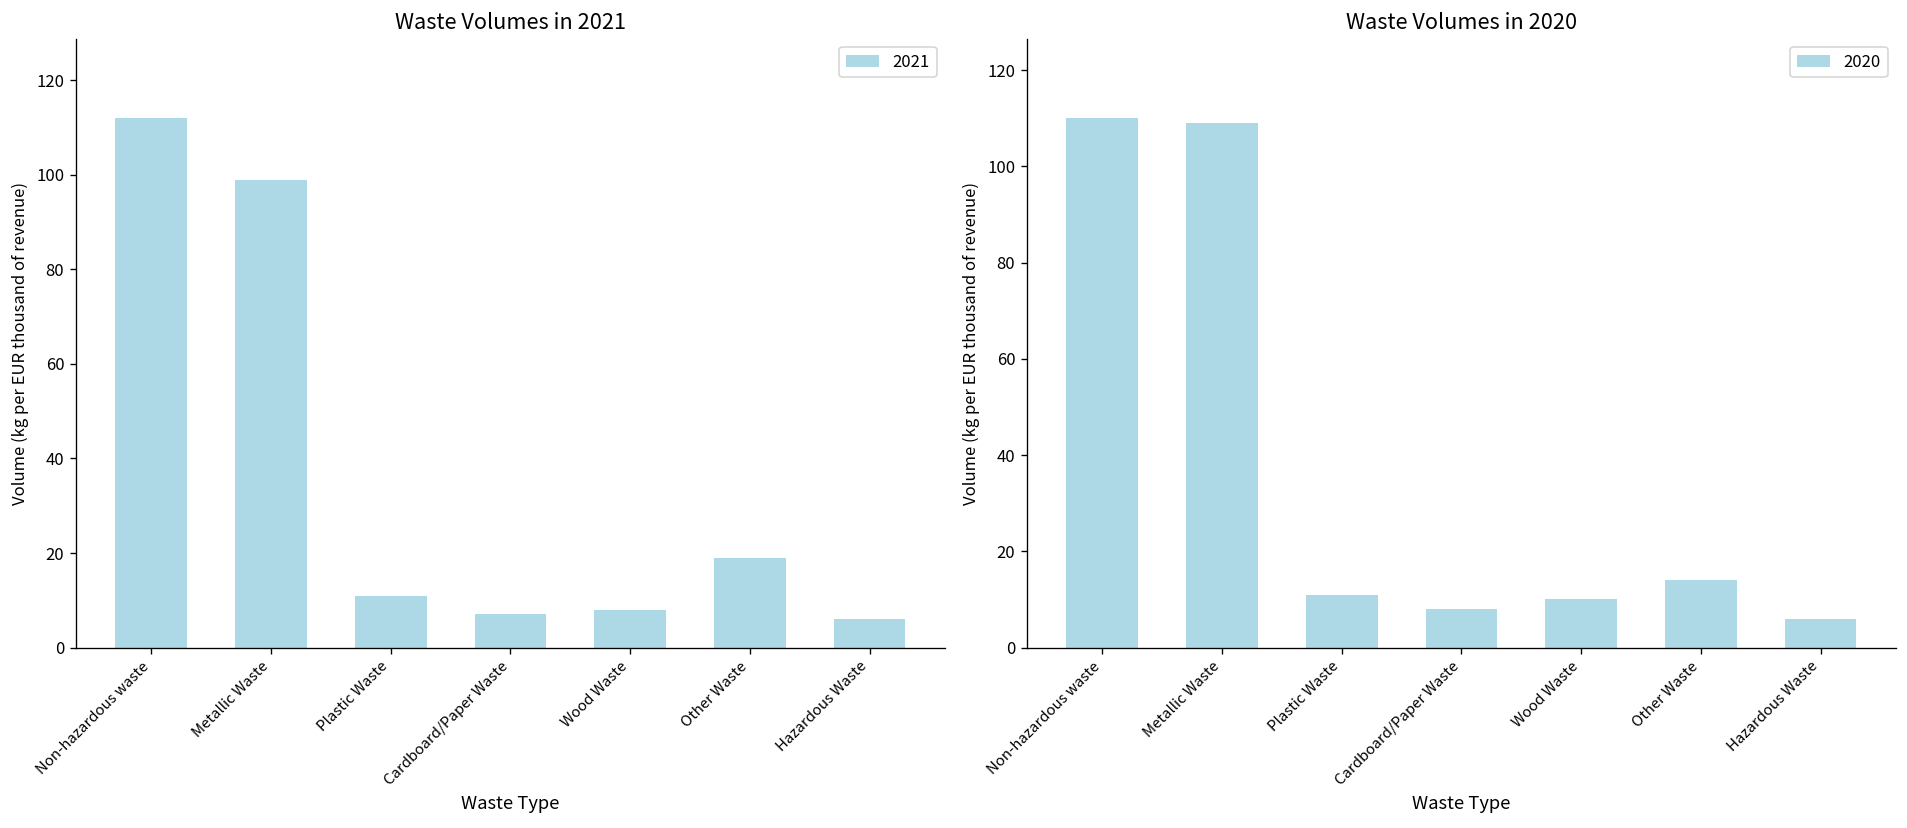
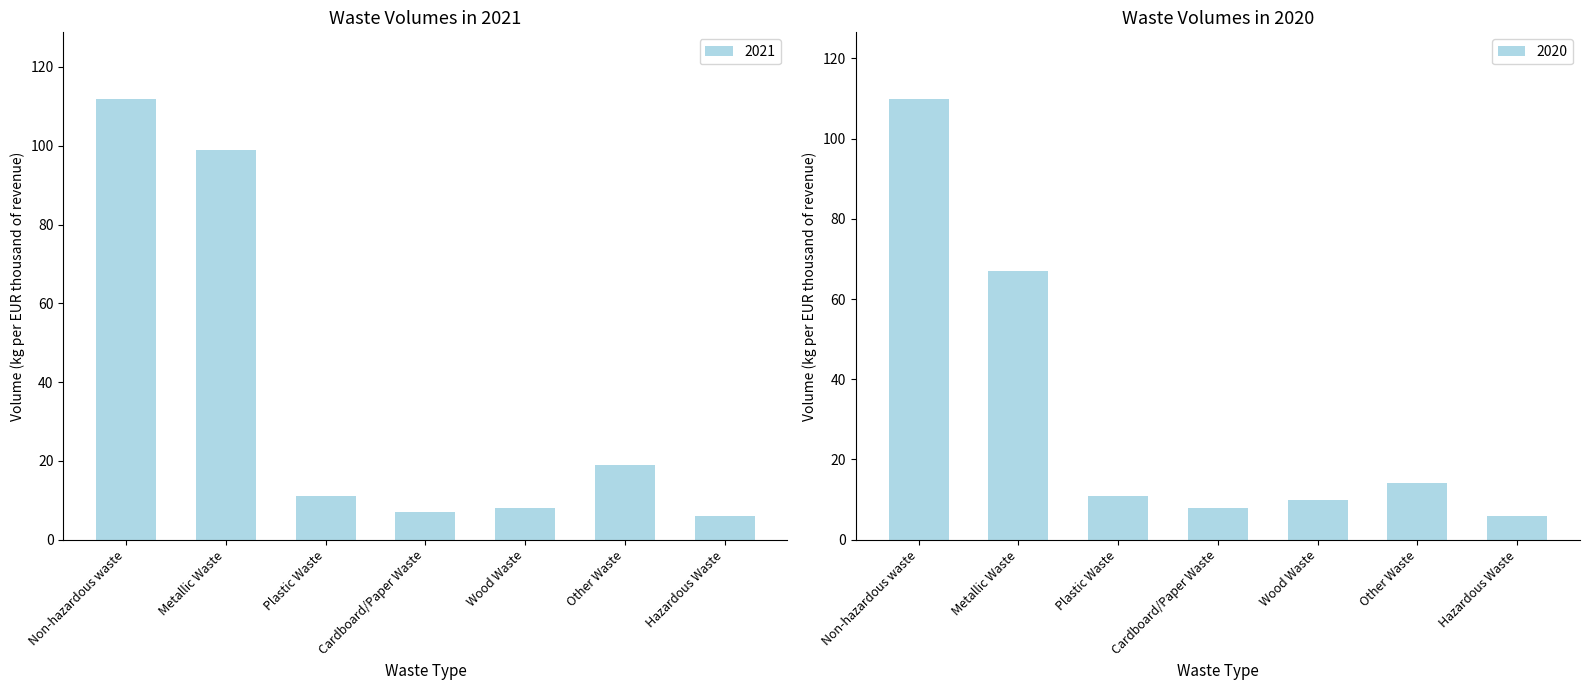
  {
    "Waste Volumes in 2021": {
      "Non-hazardous waste": 112,
      "Metallic Waste": 99,
      "Plastic Waste": 11,
      "Cardboard/Paper Waste": 7,
      "Wood Waste": 8,
      "Other Waste": 19,
      "Hazardous Waste": 6
    },
    "Waste Volumes in 2020": {
      "Non-hazardous waste": 110,
-     "Metallic Waste": 109,
+     "Metallic Waste": 67,
      "Plastic Waste": 11,
      "Cardboard/Paper Waste": 8,
      "Wood Waste": 10,
      "Other Waste": 14,
      "Hazardous Waste": 6
    }
  }
